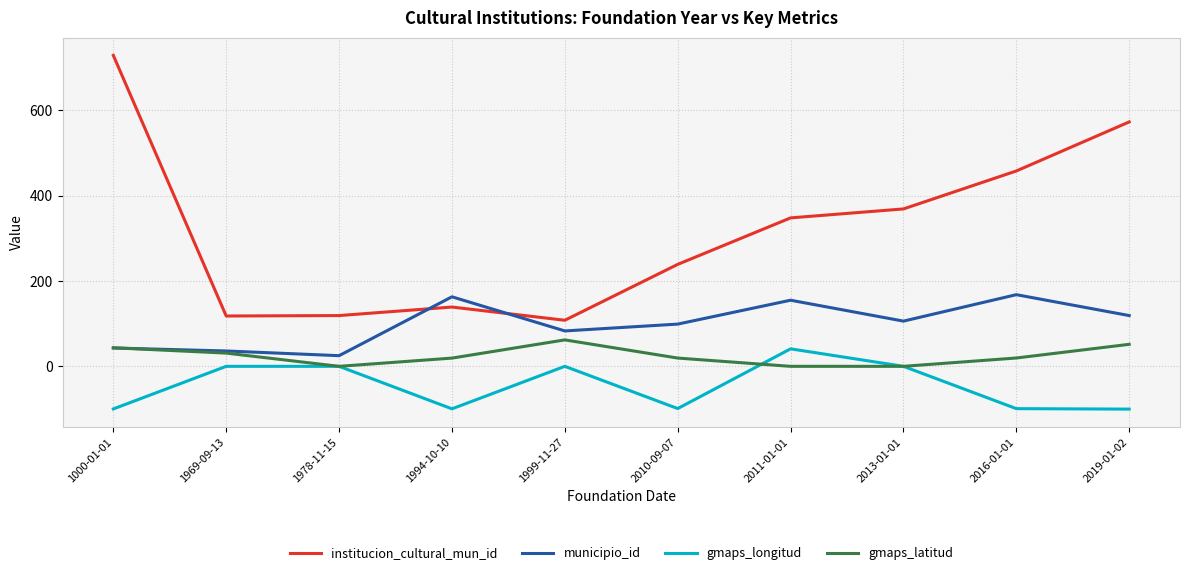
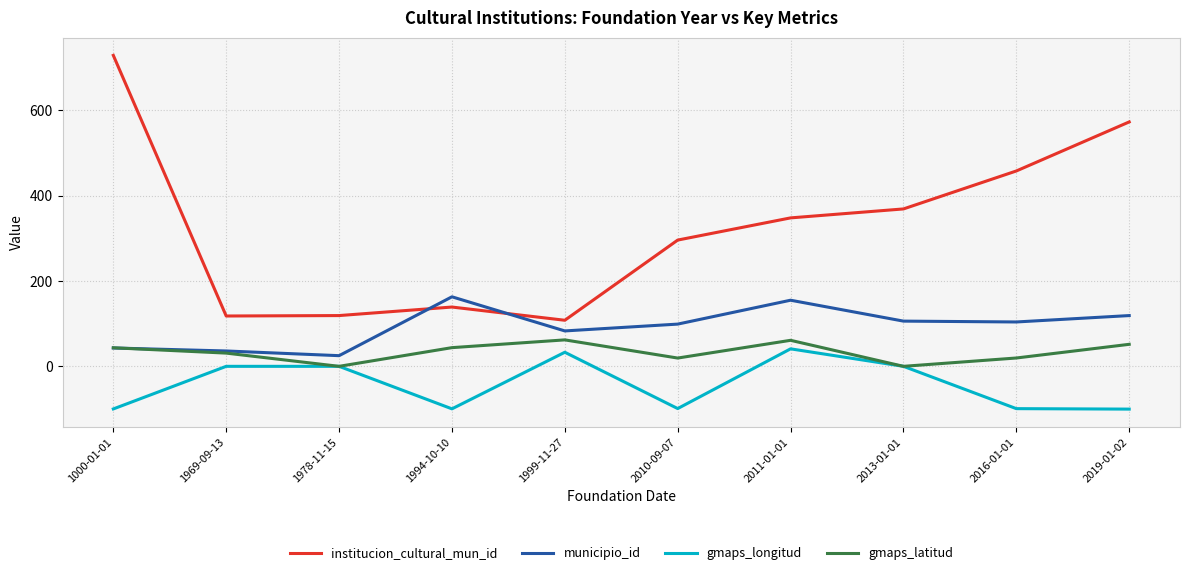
  {
    "institucion_cultural_mun_id": {
      "1000-01-01": 730,
      "1969-09-13": 120,
      "1978-11-15": 120,
      "1994-10-10": 140,
      "1999-11-27": 110,
-     "2010-09-07": 240,
+     "2010-09-07": 300,
      "2011-01-01": 350,
      "2013-01-01": 370,
      "2016-01-01": 460,
      "2019-01-02": 570
    },
    "municipio_id": {
      "1978-11-15": 30,
      "1994-10-10": 160,
      "1999-11-27": 80,
      "2010-09-07": 100,
      "2011-01-01": 160,
      "2013-01-01": 110,
-     "2016-01-01": 170,
+     "2016-01-01": 100,
      "2019-01-02": 120
    },
    "gmaps_longitud": {
      "1000-01-01": -100,
      "1969-09-13": 0,
      "1994-10-10": -100,
-     "1999-11-27": 0,
+     "1999-11-27": 30,
      "2010-09-07": -100,
      "2011-01-01": 40,
      "2016-01-01": -100,
      "2019-01-02": -100
    },
    "gmaps_latitud": {
-     "1994-10-10": 20,
+     "1994-10-10": 40,
      "1999-11-27": 60,
      "2010-09-07": 20,
-     "2011-01-01": 0,
+     "2011-01-01": 60,
      "2016-01-01": 20,
      "2019-01-02": 50
    }
  }
